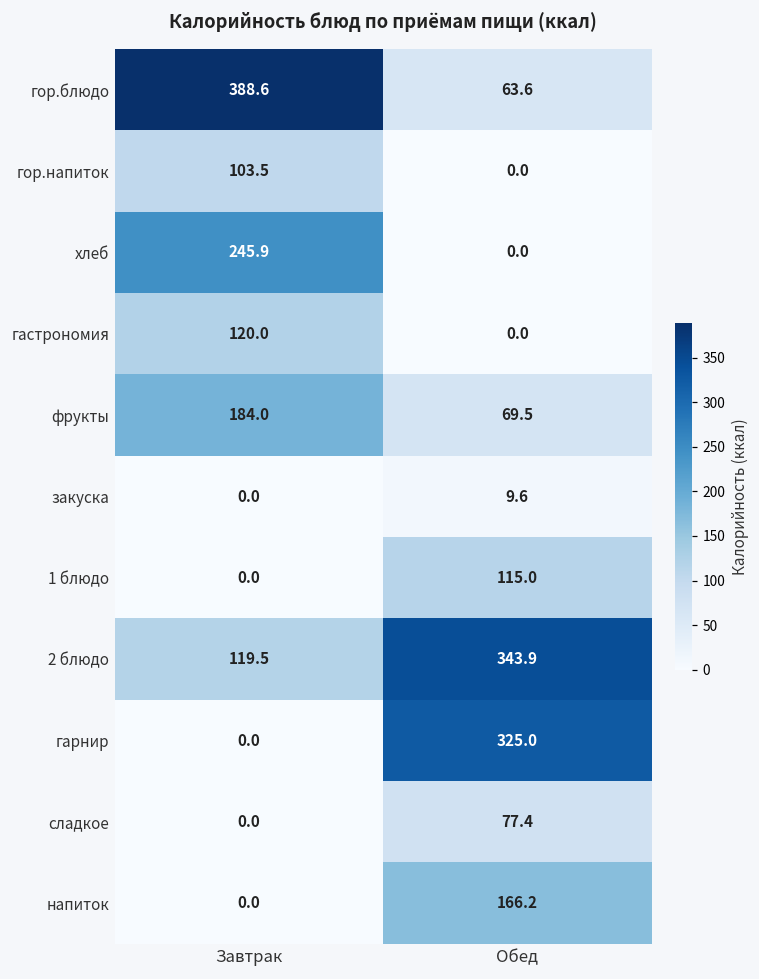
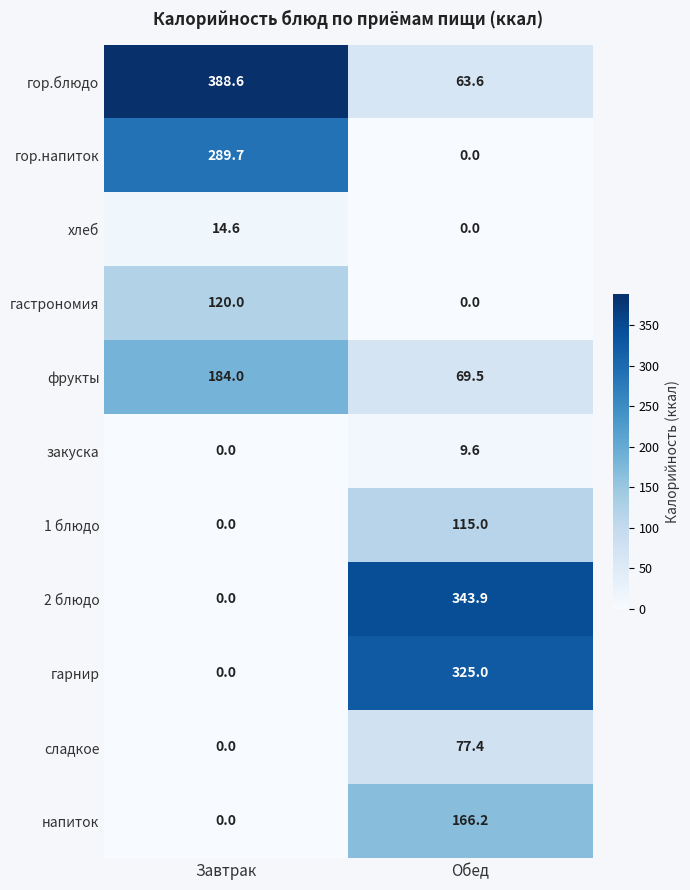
  {
    "гор.блюдо": {
      "Завтрак": 388.6,
      "Обед": 63.6
    },
    "гор.напиток": {
-     "Завтрак": 103.5,
+     "Завтрак": 289.7,
      "Обед": 0.0
    },
    "хлеб": {
-     "Завтрак": 245.9,
+     "Завтрак": 14.6,
      "Обед": 0.0
    },
    "гастрономия": {
      "Завтрак": 120.0,
      "Обед": 0.0
    },
    "фрукты": {
      "Завтрак": 184.0,
      "Обед": 69.5
    },
    "закуска": {
      "Завтрак": 0.0,
      "Обед": 9.6
    },
    "1 блюдо": {
      "Завтрак": 0.0,
      "Обед": 115.0
    },
    "2 блюдо": {
-     "Завтрак": 119.5,
+     "Завтрак": 0.0,
      "Обед": 343.9
    },
    "гарнир": {
      "Завтрак": 0.0,
      "Обед": 325.0
    },
    "сладкое": {
      "Завтрак": 0.0,
      "Обед": 77.4
    },
    "напиток": {
      "Завтрак": 0.0,
      "Обед": 166.2
    }
  }
